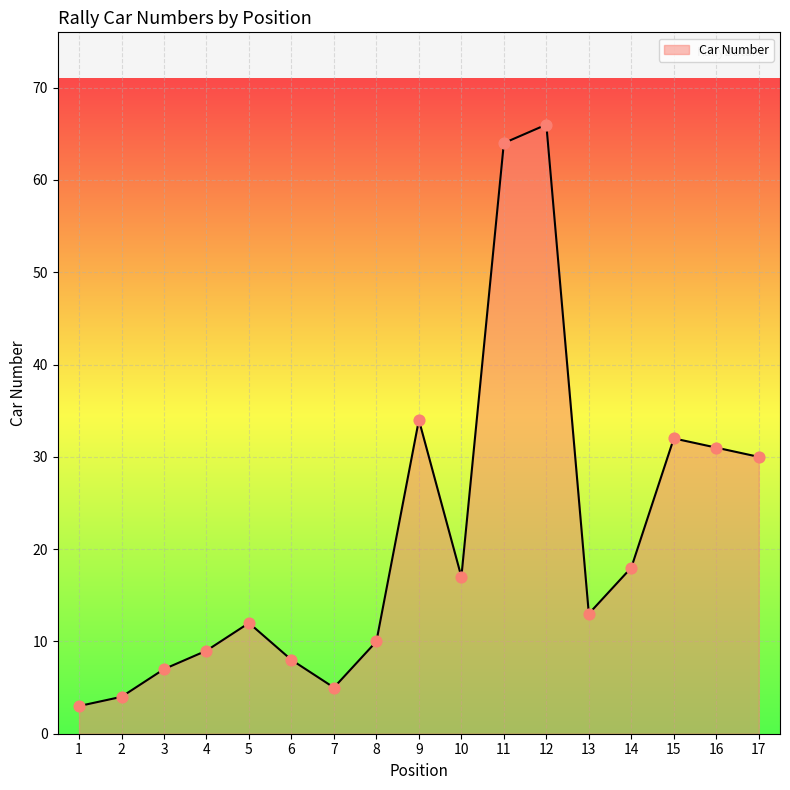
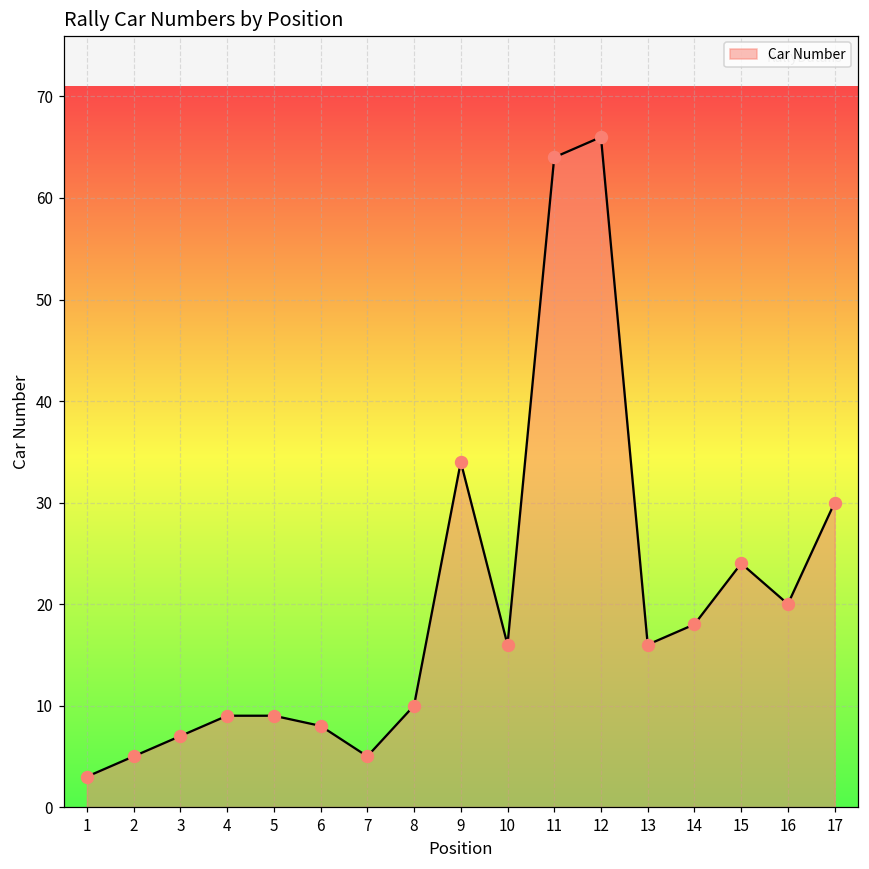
  {
    "1": 3,
-   "2": 4,
+   "2": 5,
    "3": 7,
    "4": 9,
-   "5": 12,
+   "5": 9,
    "6": 8,
    "7": 5,
    "8": 10,
    "9": 34,
-   "10": 17,
+   "10": 16,
    "11": 64,
    "12": 66,
-   "13": 13,
+   "13": 16,
    "14": 18,
-   "15": 32,
-   "16": 31,
+   "15": 24,
+   "16": 20,
    "17": 30
  }
